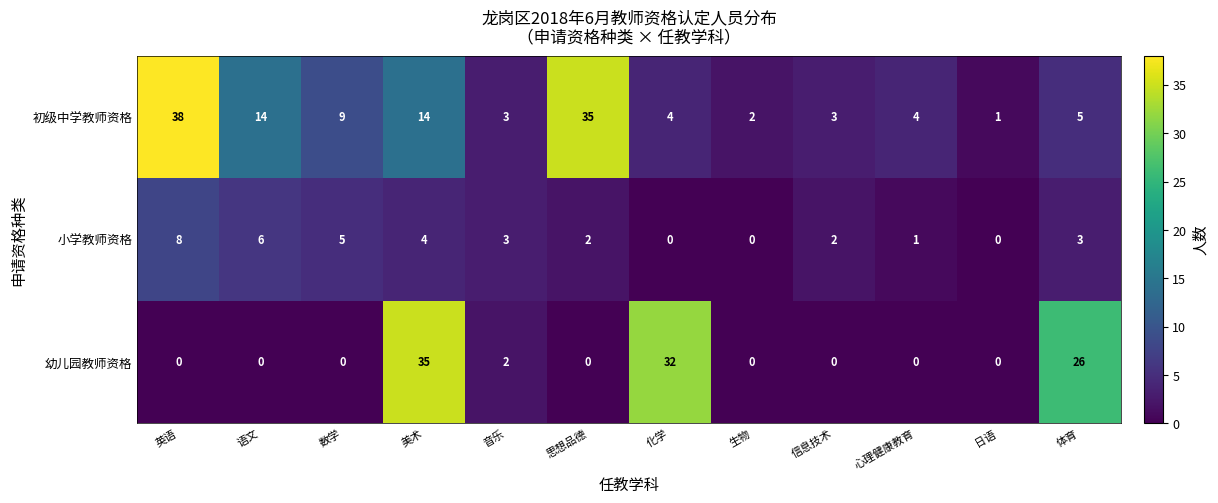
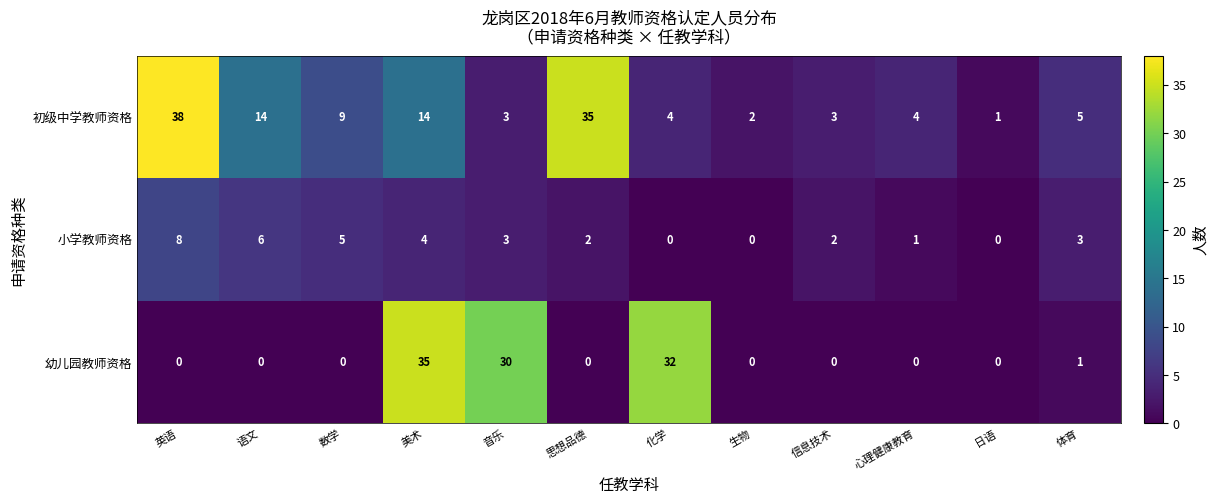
  {
    "初级中学教师资格": {
      "英语": 38,
      "语文": 14,
      "数学": 9,
      "美术": 14,
      "音乐": 3,
      "思想品德": 35,
      "化学": 4,
      "生物": 2,
      "信息技术": 3,
      "心理健康教育": 4,
      "日语": 1,
      "体育": 5
    },
    "小学教师资格": {
      "英语": 8,
      "语文": 6,
      "数学": 5,
      "美术": 4,
      "音乐": 3,
      "思想品德": 2,
      "化学": 0,
      "生物": 0,
      "信息技术": 2,
      "心理健康教育": 1,
      "日语": 0,
      "体育": 3
    },
    "幼儿园教师资格": {
      "英语": 0,
      "语文": 0,
      "数学": 0,
      "美术": 35,
-     "音乐": 2,
+     "音乐": 30,
      "思想品德": 0,
      "化学": 32,
      "生物": 0,
      "信息技术": 0,
      "心理健康教育": 0,
      "日语": 0,
-     "体育": 26
+     "体育": 1
    }
  }
